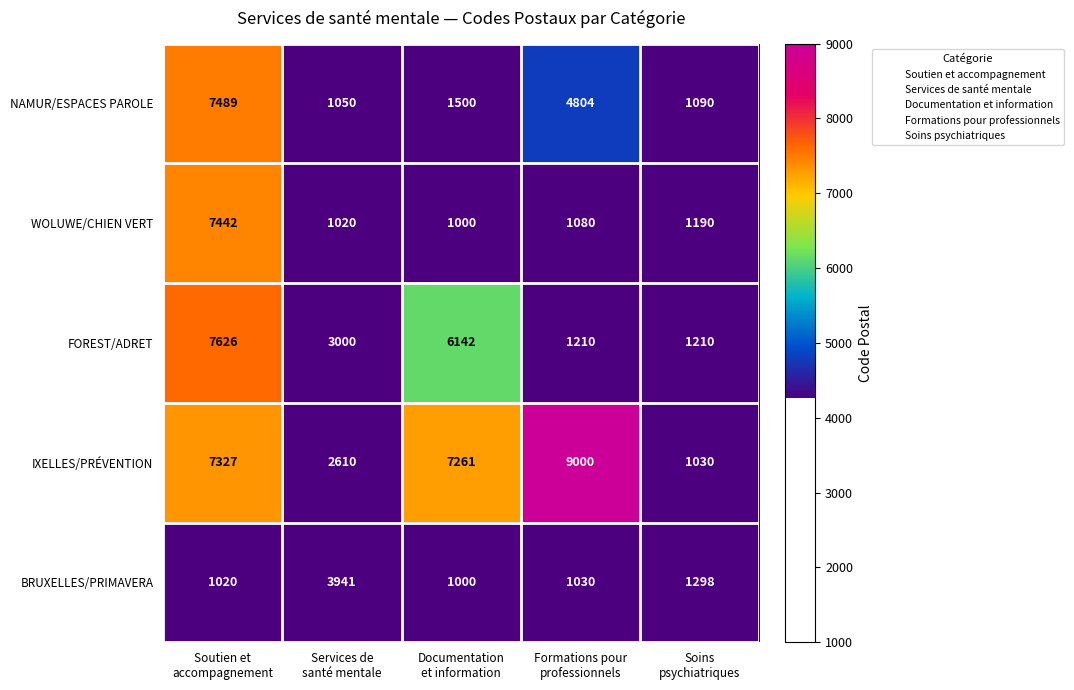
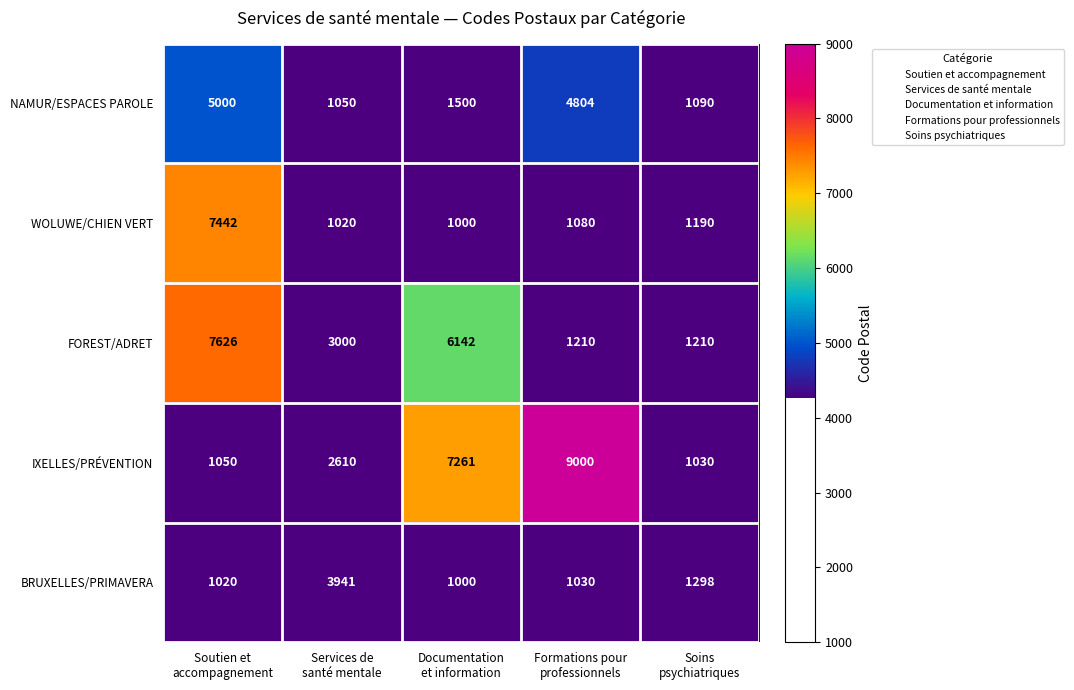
  {
    "NAMUR/ESPACES PAROLE": {
-     "Soutien et accompagnement": 7489,
+     "Soutien et accompagnement": 5000,
      "Services de santé mentale": 1050,
      "Documentation et information": 1500,
      "Formations pour professionnels": 4804,
      "Soins psychiatriques": 1090
    },
    "WOLUWE/CHIEN VERT": {
      "Soutien et accompagnement": 7442,
      "Services de santé mentale": 1020,
      "Documentation et information": 1000,
      "Formations pour professionnels": 1080,
      "Soins psychiatriques": 1190
    },
    "FOREST/ADRET": {
      "Soutien et accompagnement": 7626,
      "Services de santé mentale": 3000,
      "Documentation et information": 6142,
      "Formations pour professionnels": 1210,
      "Soins psychiatriques": 1210
    },
    "IXELLES/PRÉVENTION": {
-     "Soutien et accompagnement": 7327,
+     "Soutien et accompagnement": 1050,
      "Services de santé mentale": 2610,
      "Documentation et information": 7261,
      "Formations pour professionnels": 9000,
      "Soins psychiatriques": 1030
    },
    "BRUXELLES/PRIMAVERA": {
      "Soutien et accompagnement": 1020,
      "Services de santé mentale": 3941,
      "Documentation et information": 1000,
      "Formations pour professionnels": 1030,
      "Soins psychiatriques": 1298
    }
  }
